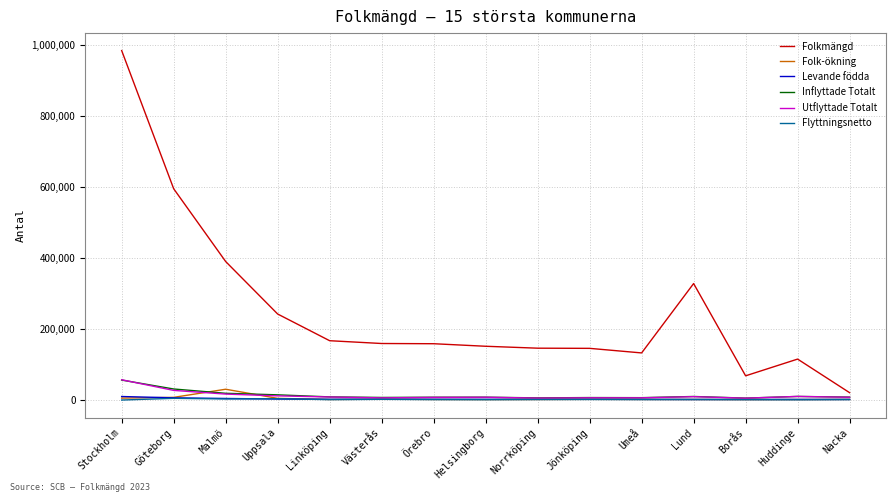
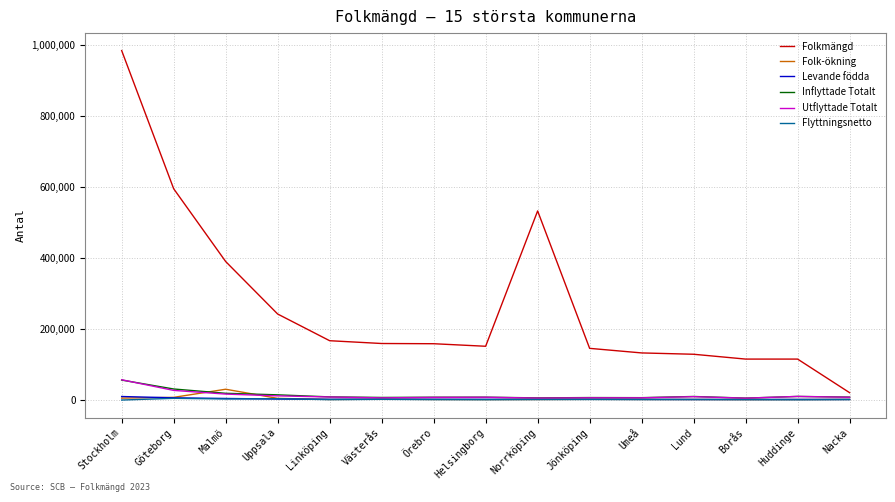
  {
    "Folkmängd": {
      "Stockholm": "980,000",
      "Göteborg": "590,000",
      "Malmö": "390,000",
      "Uppsala": "240,000",
      "Linköping": "170,000",
      "Västerås": "160,000",
      "Örebro": "160,000",
      "Helsingborg": "150,000",
-     "Norrköping": "150,000",
+     "Norrköping": "530,000",
      "Jönköping": "140,000",
      "Umeå": "130,000",
-     "Lund": "330,000",
-     "Borås": "70,000",
+     "Lund": "130,000",
+     "Borås": "110,000",
      "Huddinge": "110,000",
      "Nacka": "20,000"
    },
    "Folk-ökning": {
      "Malmö": "30,000"
    }
  }
